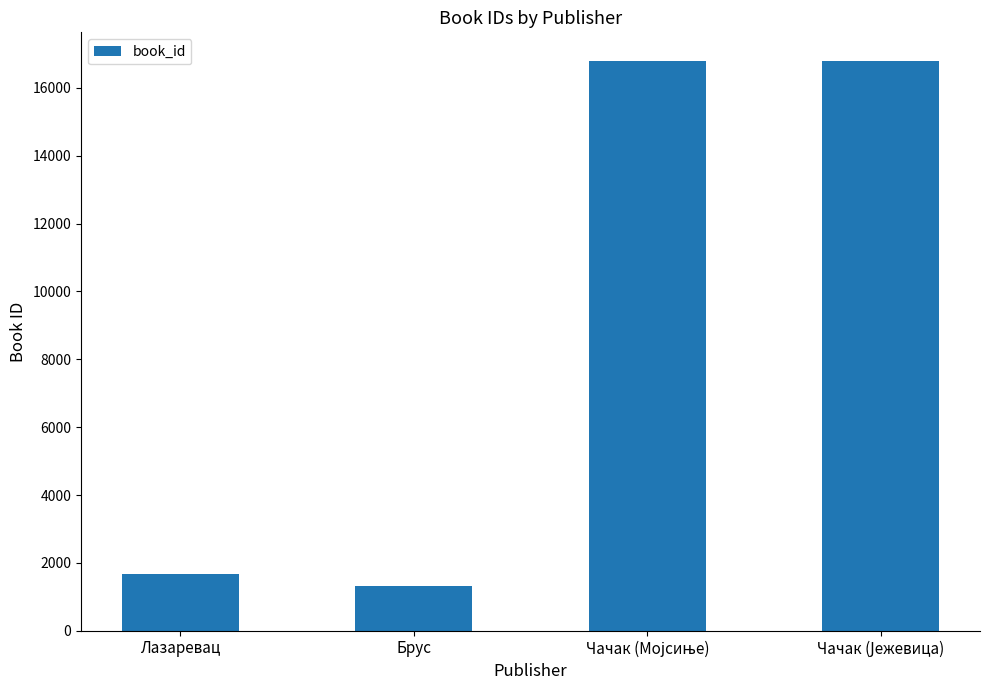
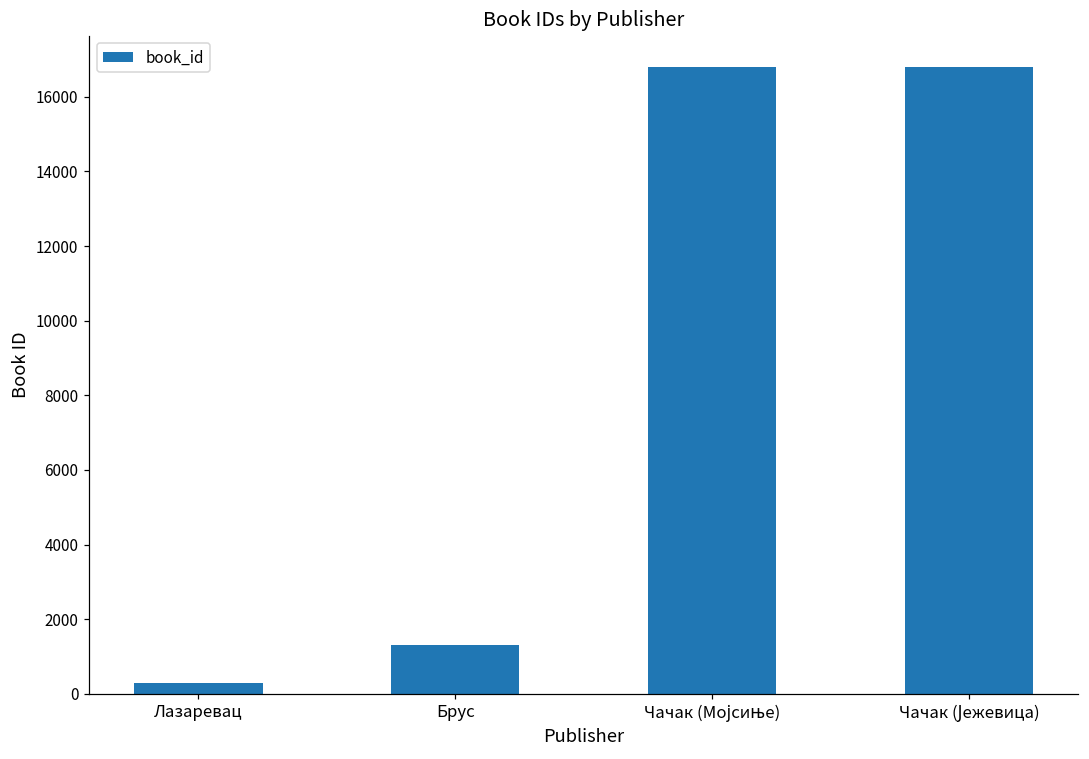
  {
-   "Лазаревац": 1700,
+   "Лазаревац": 300,
    "Брус": 1300,
    "Чачак (Мојсиње)": 16800,
    "Чачак (Јежевица)": 16800
  }
